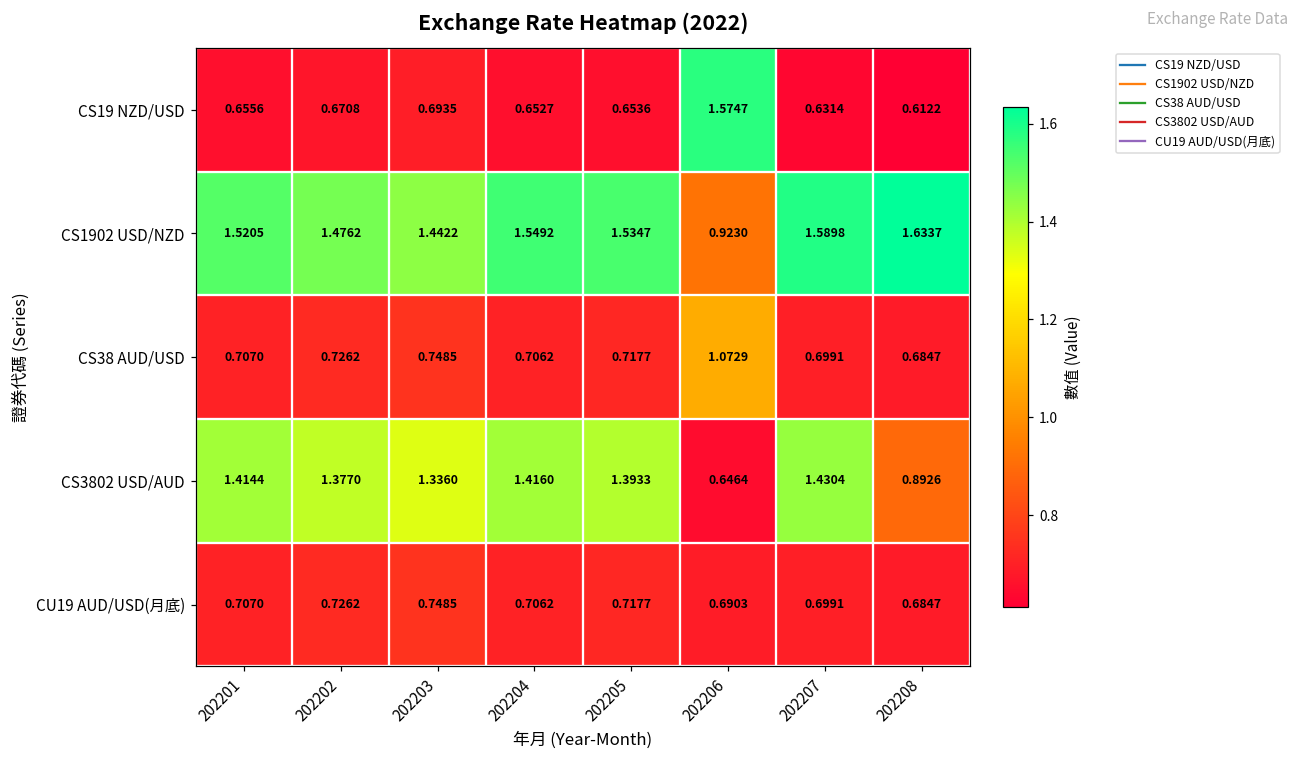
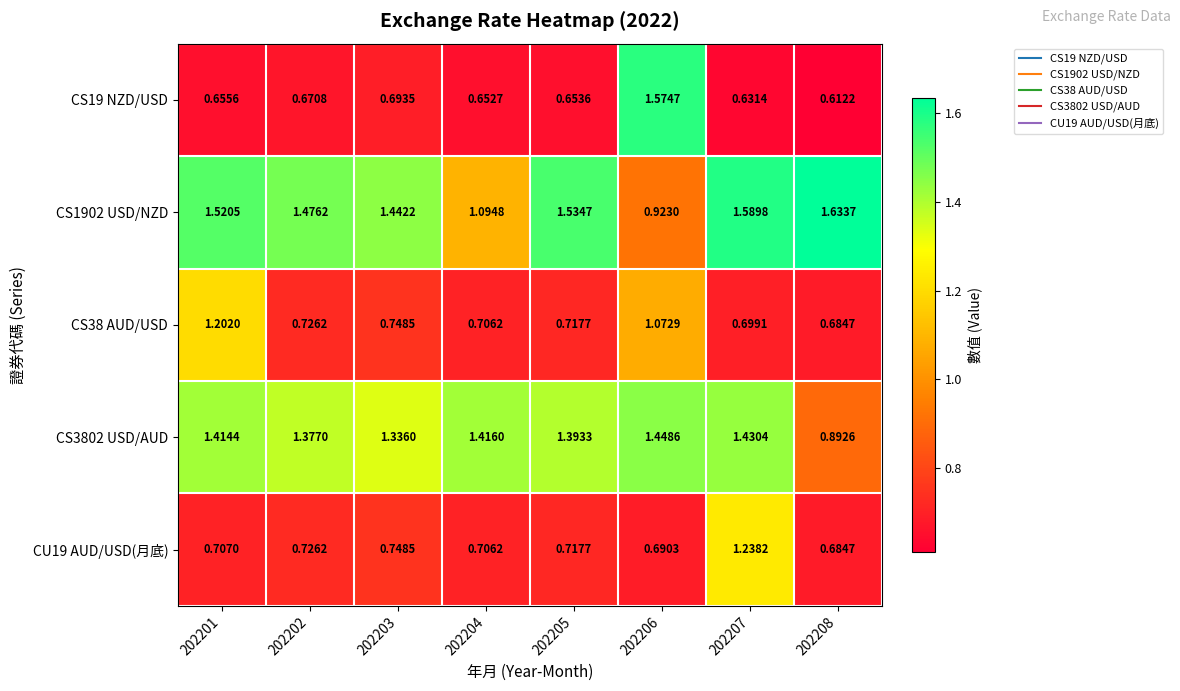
  {
    "CS19 NZD/USD": {
      "202201": 0.6556,
      "202202": 0.6708,
      "202203": 0.6935,
      "202204": 0.6527,
      "202205": 0.6536,
      "202206": 1.5747,
      "202207": 0.6314,
      "202208": 0.6122
    },
    "CS1902 USD/NZD": {
      "202201": 1.5205,
      "202202": 1.4762,
      "202203": 1.4422,
-     "202204": 1.5492,
+     "202204": 1.0948,
      "202205": 1.5347,
      "202206": 0.9230,
      "202207": 1.5898,
      "202208": 1.6337
    },
    "CS38 AUD/USD": {
-     "202201": 0.7070,
+     "202201": 1.2020,
      "202202": 0.7262,
      "202203": 0.7485,
      "202204": 0.7062,
      "202205": 0.7177,
      "202206": 1.0729,
      "202207": 0.6991,
      "202208": 0.6847
    },
    "CS3802 USD/AUD": {
      "202201": 1.4144,
      "202202": 1.3770,
      "202203": 1.3360,
      "202204": 1.4160,
      "202205": 1.3933,
-     "202206": 0.6464,
+     "202206": 1.4486,
      "202207": 1.4304,
      "202208": 0.8926
    },
    "CU19 AUD/USD(月底)": {
      "202201": 0.7070,
      "202202": 0.7262,
      "202203": 0.7485,
      "202204": 0.7062,
      "202205": 0.7177,
      "202206": 0.6903,
-     "202207": 0.6991,
+     "202207": 1.2382,
      "202208": 0.6847
    }
  }
